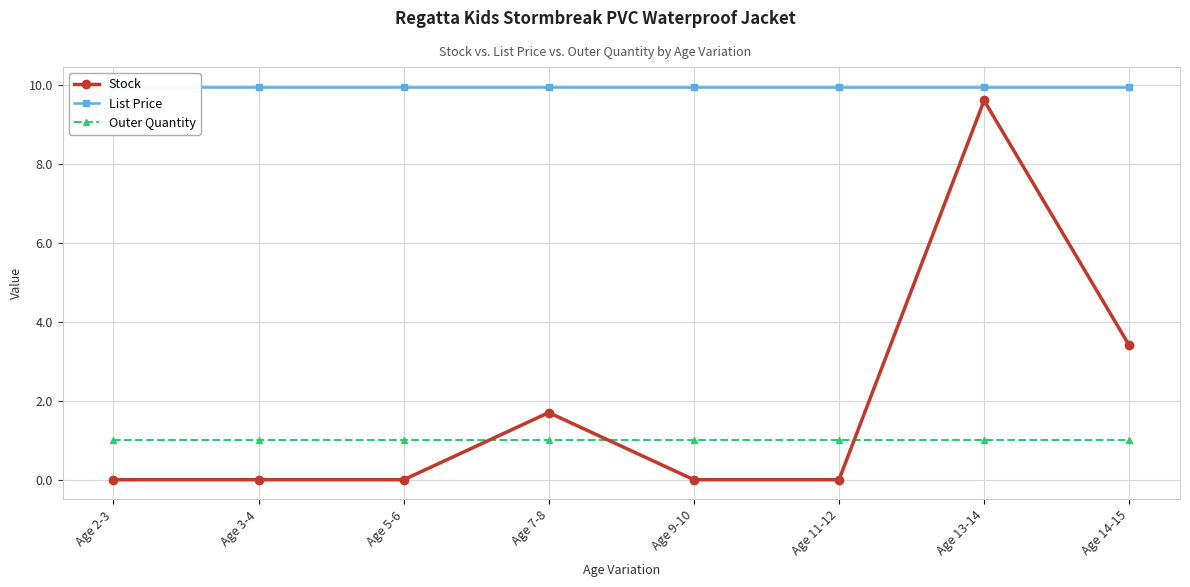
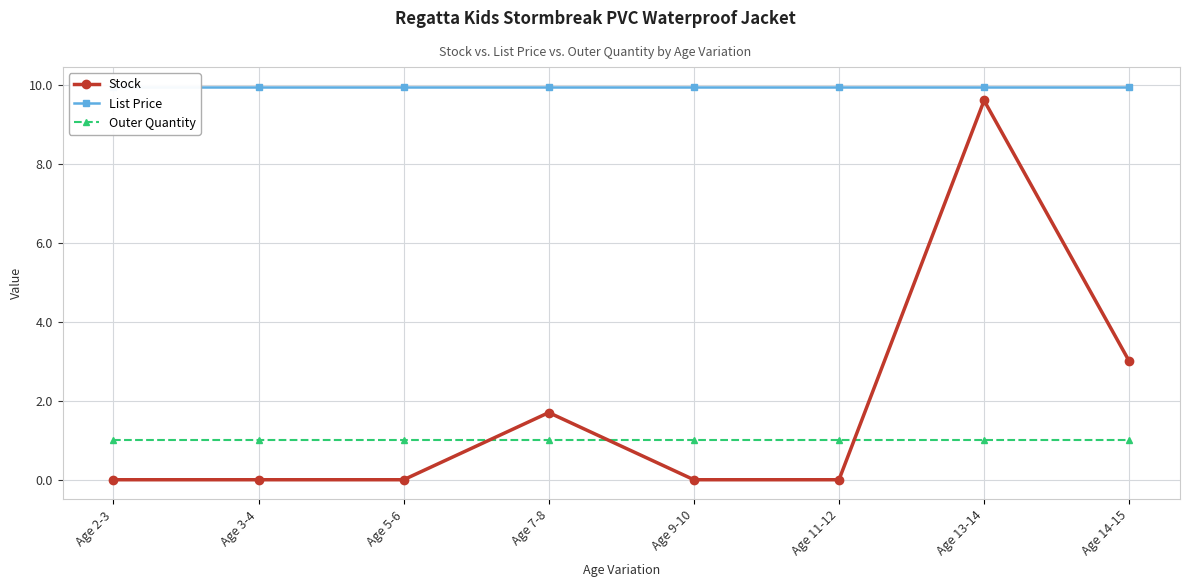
  {
    "Stock": {
      "Age 2-3": 0.0,
      "Age 3-4": 0.0,
      "Age 5-6": 0.0,
      "Age 7-8": 1.7,
      "Age 9-10": 0.0,
      "Age 11-12": 0.0,
      "Age 13-14": 9.6,
-     "Age 14-15": 3.4
+     "Age 14-15": 3.0
    },
    "List Price": {
      "Age 3-4": 10.0,
      "Age 5-6": 10.0,
      "Age 7-8": 10.0,
      "Age 9-10": 10.0,
      "Age 11-12": 10.0,
      "Age 13-14": 10.0,
      "Age 14-15": 10.0
    },
    "Outer Quantity": {
      "Age 2-3": 1.0,
      "Age 3-4": 1.0,
      "Age 5-6": 1.0,
      "Age 7-8": 1.0,
      "Age 9-10": 1.0,
      "Age 11-12": 1.0,
      "Age 13-14": 1.0,
      "Age 14-15": 1.0
    }
  }
